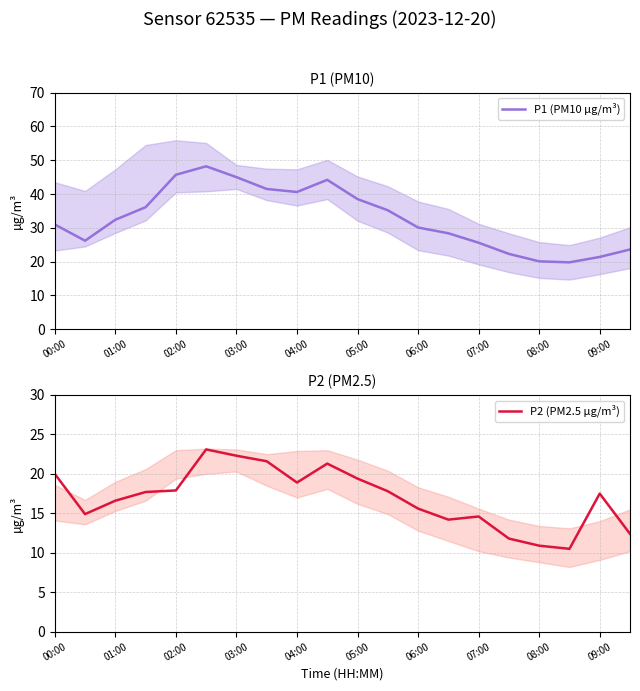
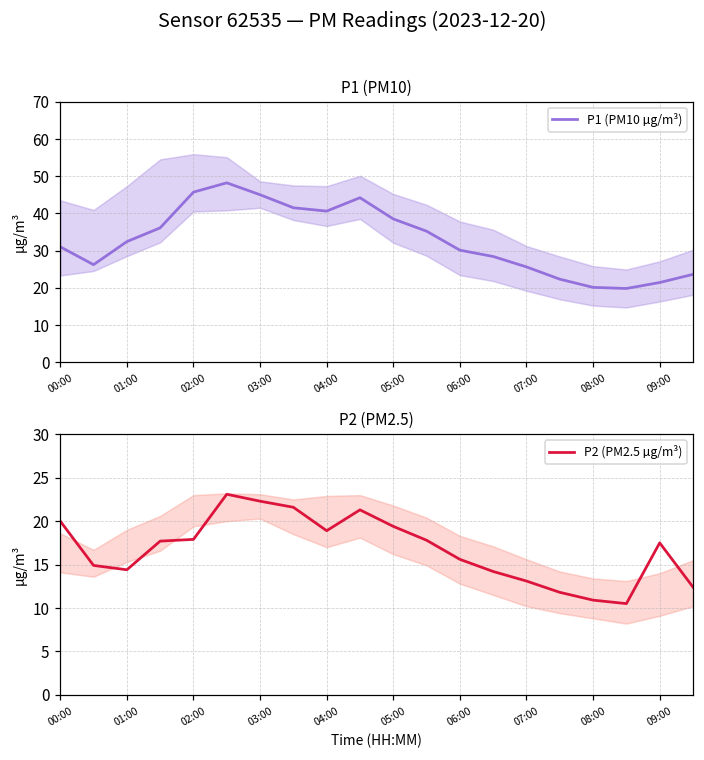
  {
    "P2 (PM2.5)": {
      "P2 (PM2.5 µg/m³)": {
        "00:00": 20,
-       "01:00": 17,
+       "01:00": 14,
        "02:00": 18,
        "03:00": 22,
        "04:00": 19,
        "05:00": 19,
        "06:00": 16,
-       "07:00": 15,
+       "07:00": 13,
        "08:00": 11,
        "09:00": 18
      }
    }
  }
